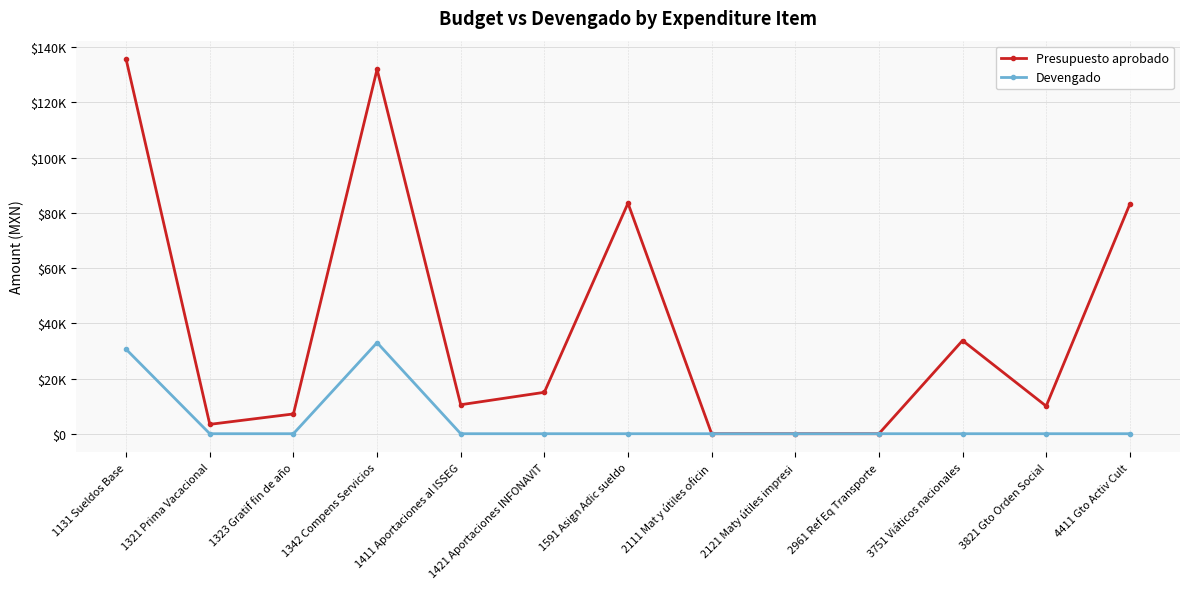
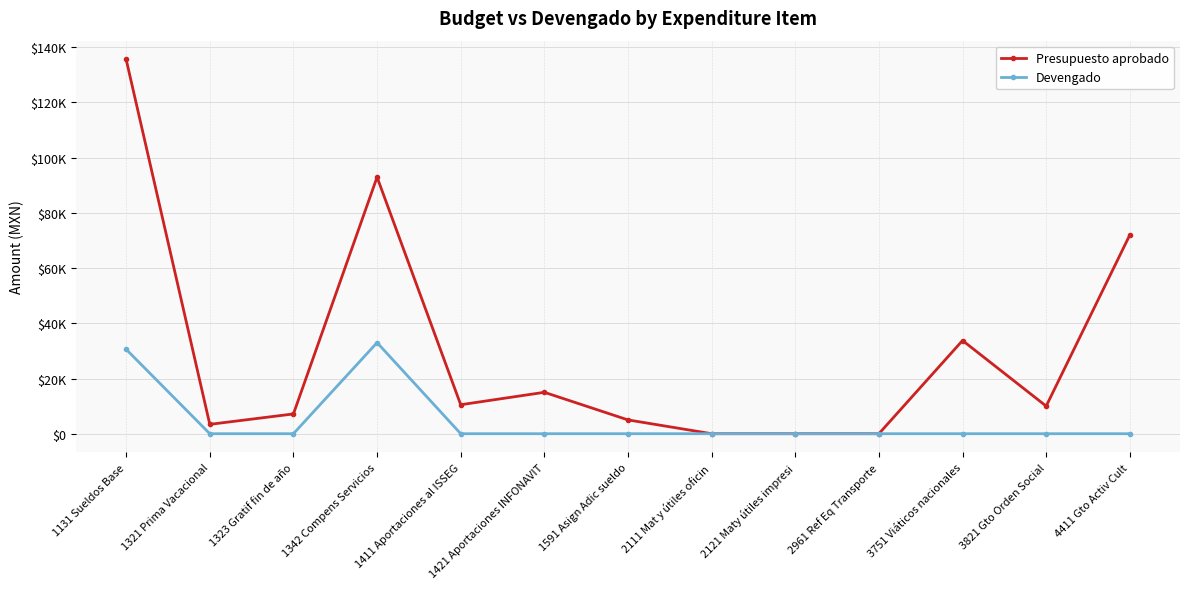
  {
    "Presupuesto aprobado": {
      "1131 Sueldos Base": "$136000",
      "1321 Prima Vacacional": "$3000",
      "1323 Gratif fin de año": "$7000",
-     "1342 Compens Servicios": "$132000",
+     "1342 Compens Servicios": "$93000",
      "1411 Aportaciones al ISSEG": "$11000",
      "1421 Aportaciones INFONAVIT": "$15000",
-     "1591 Asign Adic sueldo": "$83000",
+     "1591 Asign Adic sueldo": "$5000",
      "3751 Viáticos nacionales": "$34000",
      "3821 Gto Orden Social": "$10000",
-     "4411 Gto Activ Cult": "$83000"
+     "4411 Gto Activ Cult": "$72000"
    },
    "Devengado": {
      "1131 Sueldos Base": "$31000",
      "1321 Prima Vacacional": "$0",
      "1323 Gratif fin de año": "$0",
      "1342 Compens Servicios": "$33000",
      "1411 Aportaciones al ISSEG": "$0",
      "1421 Aportaciones INFONAVIT": "$0",
      "1591 Asign Adic sueldo": "$0",
      "3751 Viáticos nacionales": "$0",
      "3821 Gto Orden Social": "$0",
      "4411 Gto Activ Cult": "$0"
    }
  }
